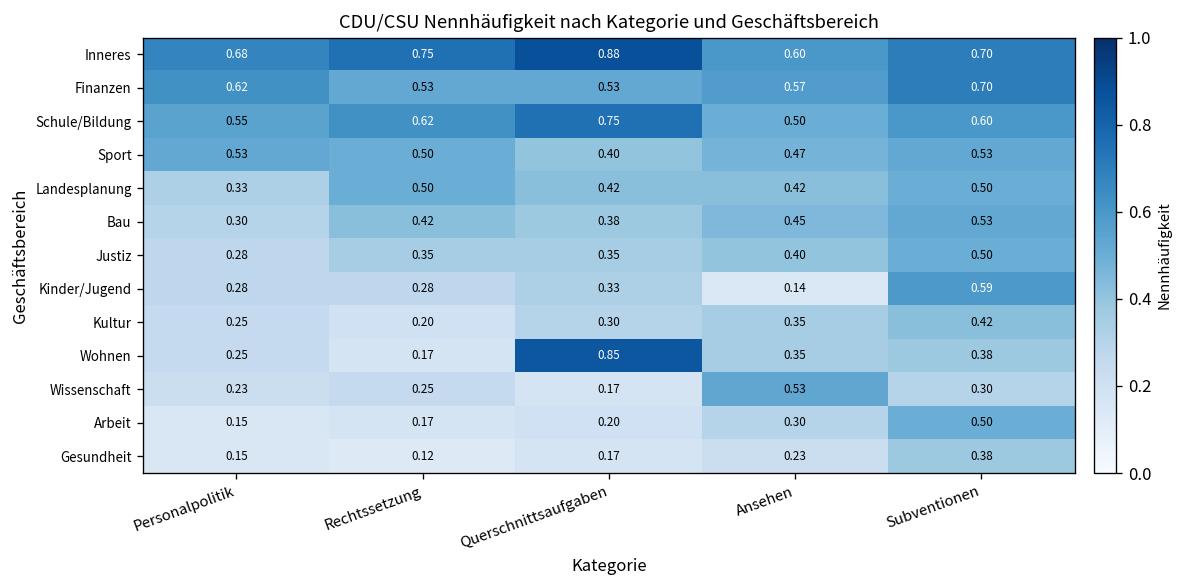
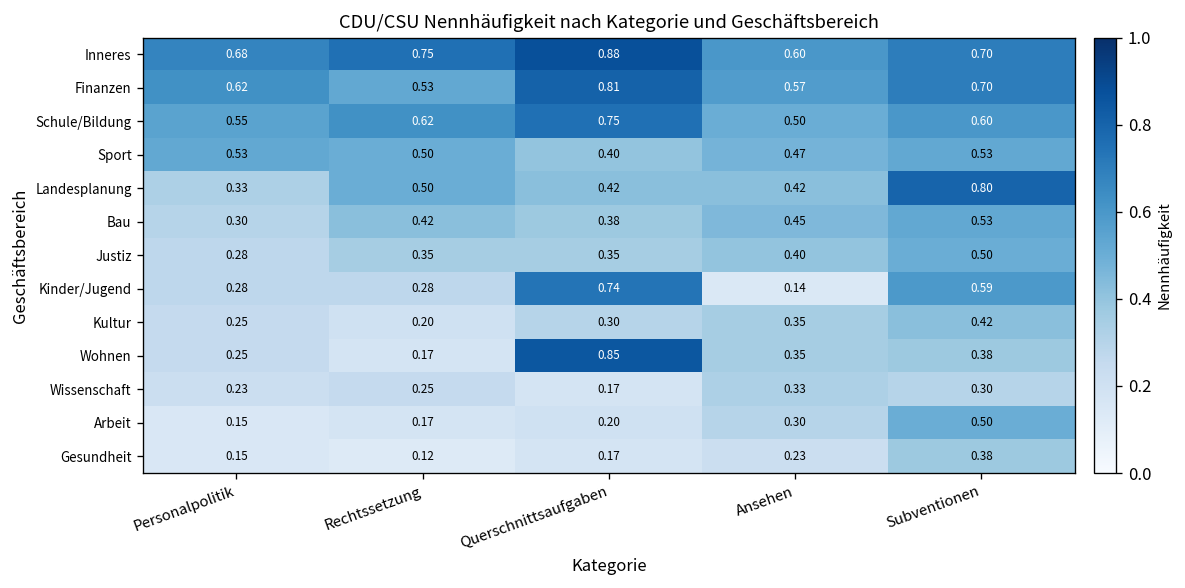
  {
    "Inneres": {
      "Personalpolitik": 0.68,
      "Rechtssetzung": 0.75,
      "Querschnittsaufgaben": 0.88,
      "Ansehen": 0.60,
      "Subventionen": 0.70
    },
    "Finanzen": {
      "Personalpolitik": 0.62,
      "Rechtssetzung": 0.53,
-     "Querschnittsaufgaben": 0.53,
+     "Querschnittsaufgaben": 0.81,
      "Ansehen": 0.57,
      "Subventionen": 0.70
    },
    "Schule/Bildung": {
      "Personalpolitik": 0.55,
      "Rechtssetzung": 0.62,
      "Querschnittsaufgaben": 0.75,
      "Ansehen": 0.50,
      "Subventionen": 0.60
    },
    "Sport": {
      "Personalpolitik": 0.53,
      "Rechtssetzung": 0.50,
      "Querschnittsaufgaben": 0.40,
      "Ansehen": 0.47,
      "Subventionen": 0.53
    },
    "Landesplanung": {
      "Personalpolitik": 0.33,
      "Rechtssetzung": 0.50,
      "Querschnittsaufgaben": 0.42,
      "Ansehen": 0.42,
-     "Subventionen": 0.50
+     "Subventionen": 0.80
    },
    "Bau": {
      "Personalpolitik": 0.30,
      "Rechtssetzung": 0.42,
      "Querschnittsaufgaben": 0.38,
      "Ansehen": 0.45,
      "Subventionen": 0.53
    },
    "Justiz": {
      "Personalpolitik": 0.28,
      "Rechtssetzung": 0.35,
      "Querschnittsaufgaben": 0.35,
      "Ansehen": 0.40,
      "Subventionen": 0.50
    },
    "Kinder/Jugend": {
      "Personalpolitik": 0.28,
      "Rechtssetzung": 0.28,
-     "Querschnittsaufgaben": 0.33,
+     "Querschnittsaufgaben": 0.74,
      "Ansehen": 0.14,
      "Subventionen": 0.59
    },
    "Kultur": {
      "Personalpolitik": 0.25,
      "Rechtssetzung": 0.20,
      "Querschnittsaufgaben": 0.30,
      "Ansehen": 0.35,
      "Subventionen": 0.42
    },
    "Wohnen": {
      "Personalpolitik": 0.25,
      "Rechtssetzung": 0.17,
      "Querschnittsaufgaben": 0.85,
      "Ansehen": 0.35,
      "Subventionen": 0.38
    },
    "Wissenschaft": {
      "Personalpolitik": 0.23,
      "Rechtssetzung": 0.25,
      "Querschnittsaufgaben": 0.17,
-     "Ansehen": 0.53,
+     "Ansehen": 0.33,
      "Subventionen": 0.30
    },
    "Arbeit": {
      "Personalpolitik": 0.15,
      "Rechtssetzung": 0.17,
      "Querschnittsaufgaben": 0.20,
      "Ansehen": 0.30,
      "Subventionen": 0.50
    },
    "Gesundheit": {
      "Personalpolitik": 0.15,
      "Rechtssetzung": 0.12,
      "Querschnittsaufgaben": 0.17,
      "Ansehen": 0.23,
      "Subventionen": 0.38
    }
  }
